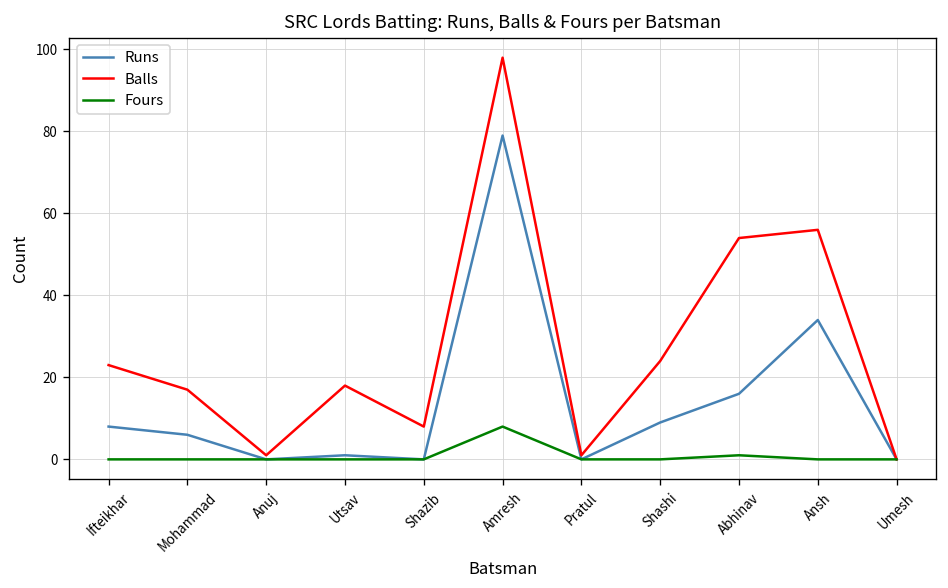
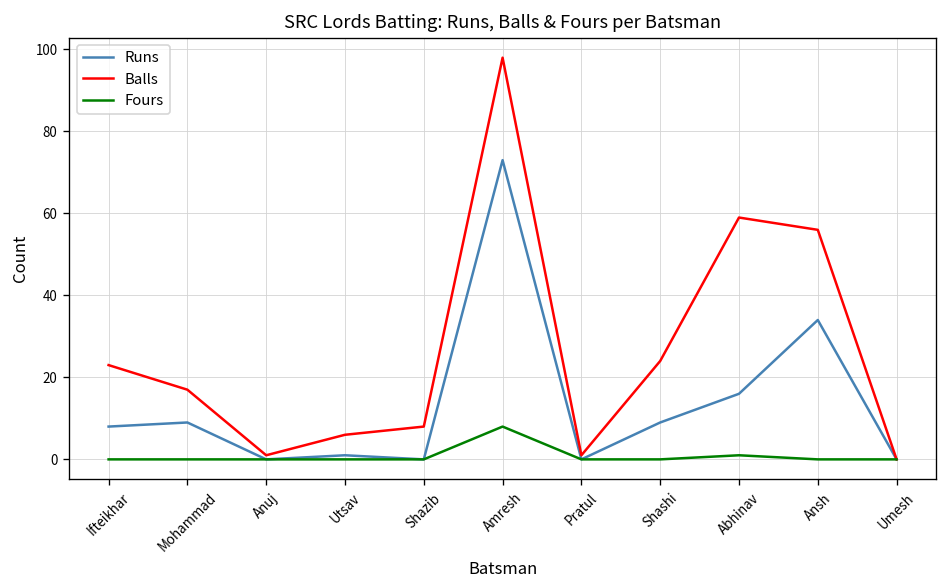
  {
    "Runs": {
      "Ifteikhar": 8,
-     "Mohammad": 6,
+     "Mohammad": 9,
      "Utsav": 1,
-     "Amresh": 79,
+     "Amresh": 73,
      "Shashi": 9,
      "Abhinav": 16,
      "Ansh": 34
    },
    "Balls": {
      "Ifteikhar": 23,
      "Mohammad": 17,
      "Anuj": 1,
-     "Utsav": 18,
+     "Utsav": 6,
      "Shazib": 8,
      "Amresh": 98,
      "Pratul": 1,
      "Shashi": 24,
-     "Abhinav": 54,
+     "Abhinav": 59,
      "Ansh": 56
    },
    "Fours": {
      "Ifteikhar": 0,
      "Mohammad": 0,
      "Utsav": 0,
      "Amresh": 8,
      "Shashi": 0,
      "Abhinav": 1,
      "Ansh": 0
    }
  }
